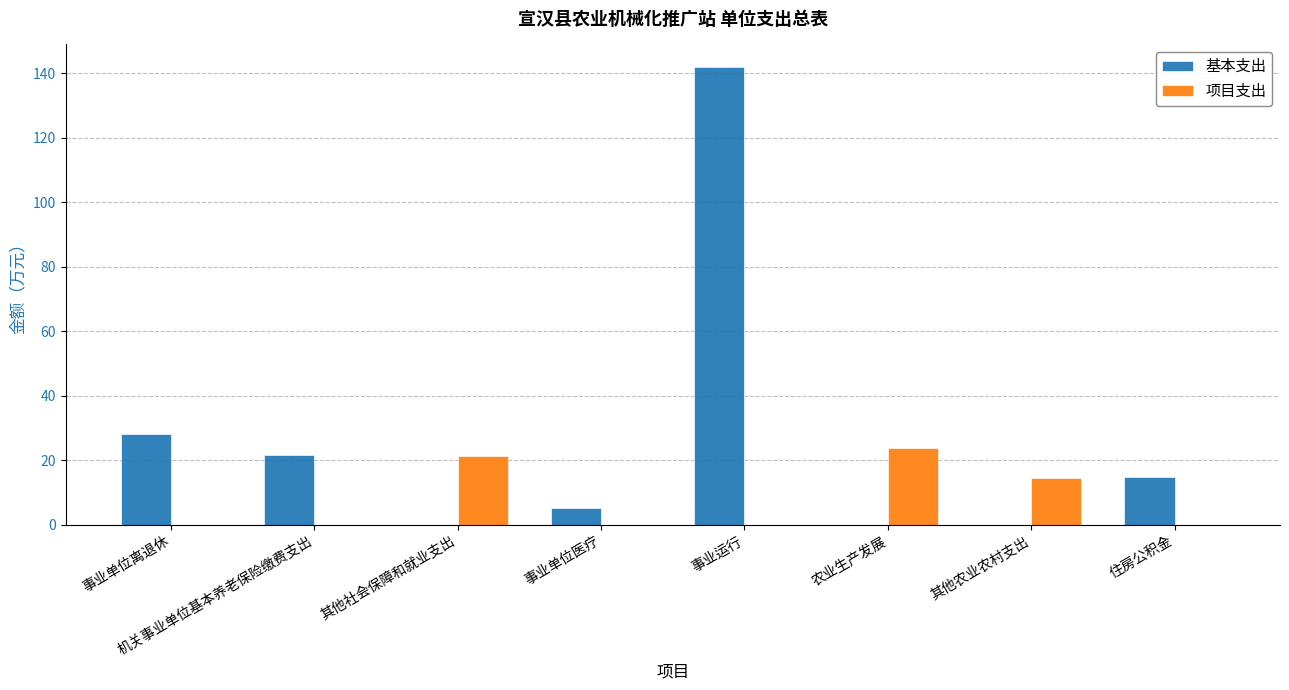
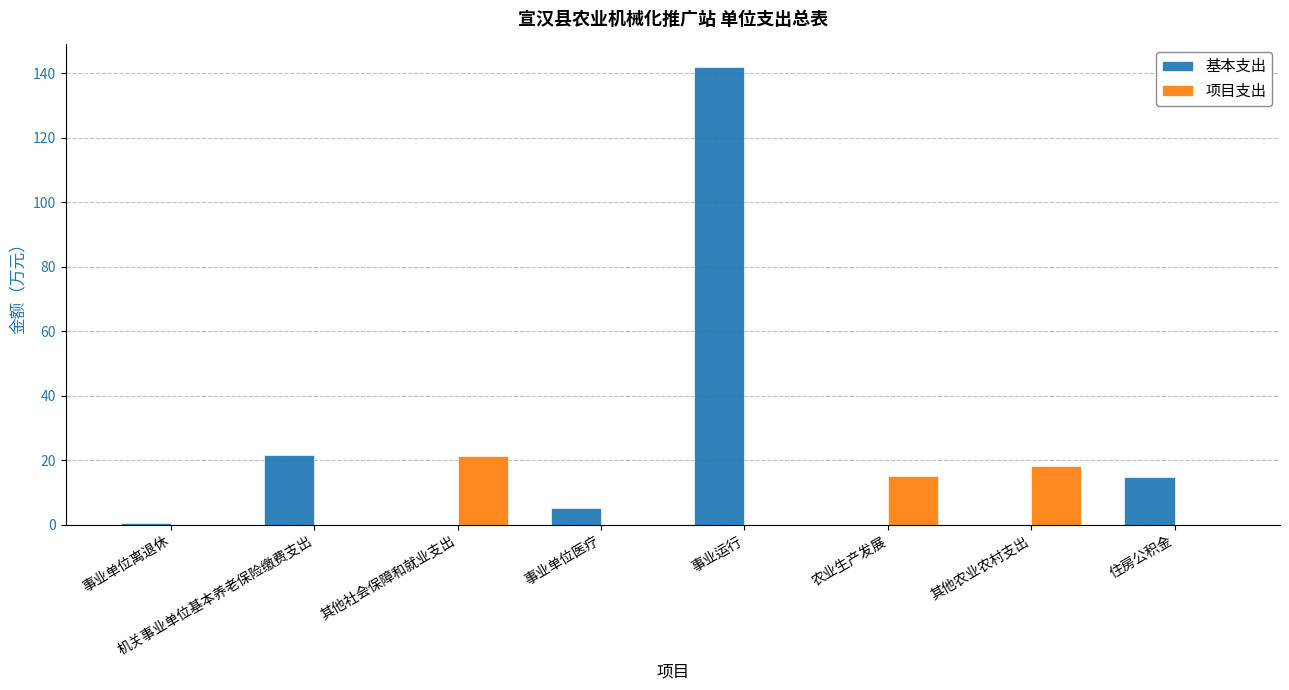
  {
    "基本支出": {
-     "事业单位离退休": 28,
+     "事业单位离退休": 0,
      "机关事业单位基本养老保险缴费支出": 22,
      "其他社会保障和就业支出": 0,
      "事业单位医疗": 5,
      "事业运行": 142,
      "农业生产发展": 0,
      "其他农业农村支出": 0,
      "住房公积金": 15
    },
    "项目支出": {
      "事业单位离退休": 0,
      "机关事业单位基本养老保险缴费支出": 0,
      "其他社会保障和就业支出": 21,
      "事业单位医疗": 0,
      "事业运行": 0,
-     "农业生产发展": 24,
-     "其他农业农村支出": 14,
+     "农业生产发展": 15,
+     "其他农业农村支出": 18,
      "住房公积金": 0
    }
  }
